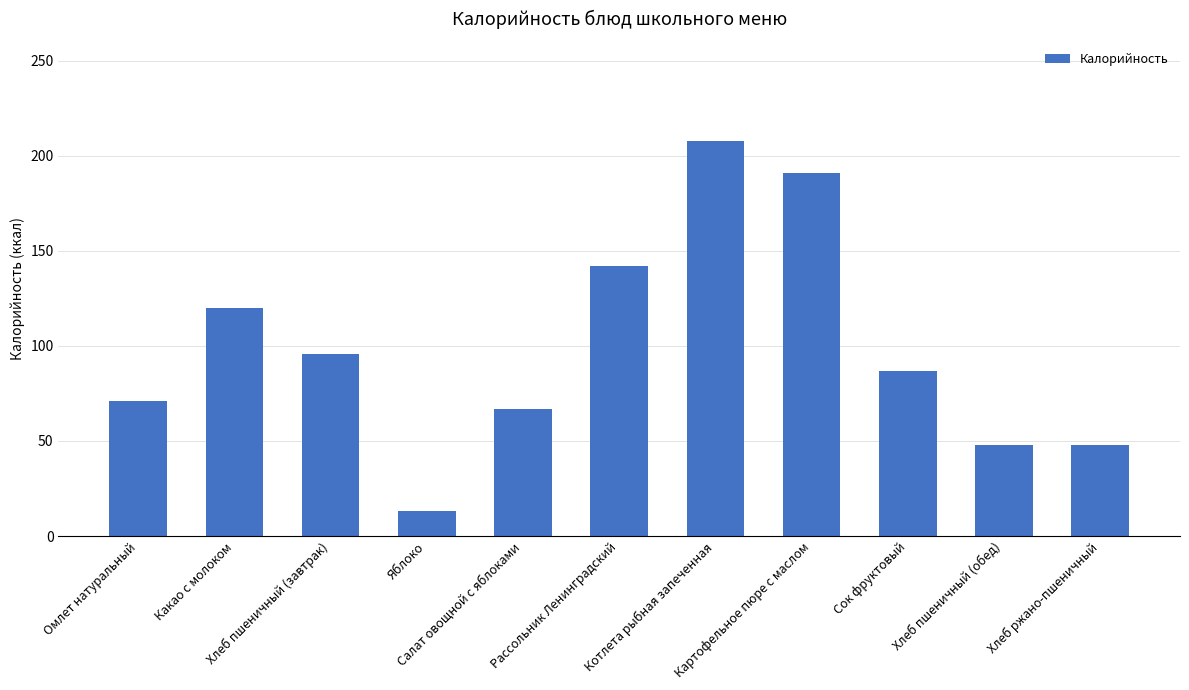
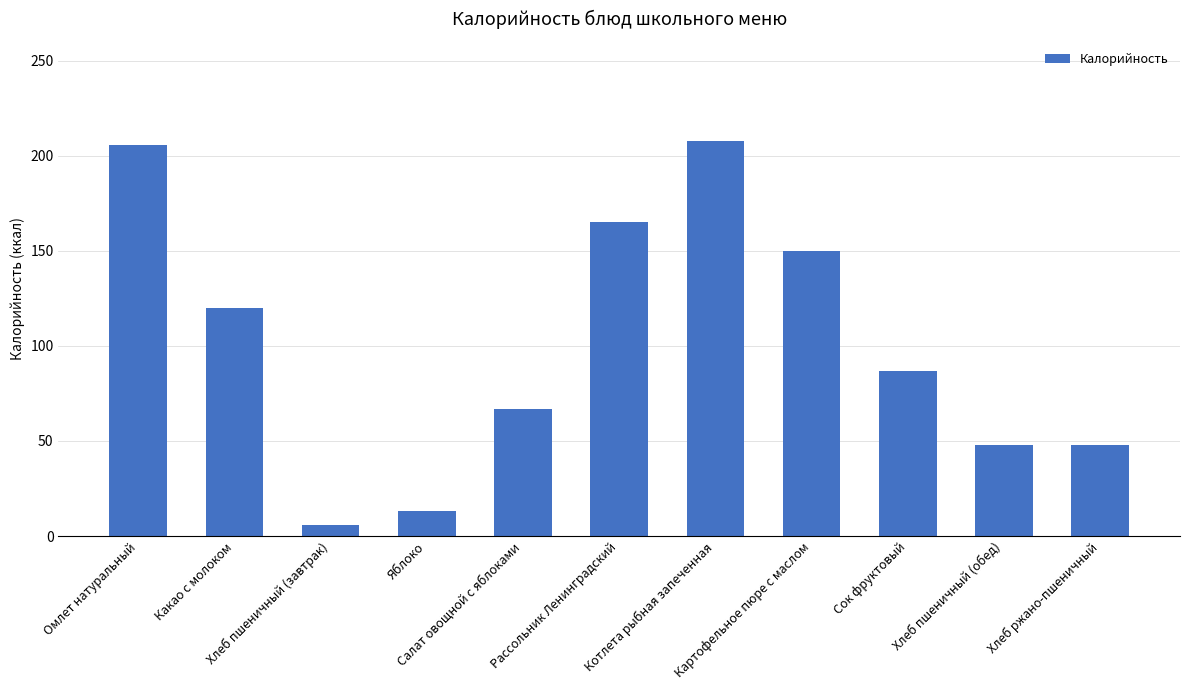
  {
-   "Омлет натуральный": 71,
+   "Омлет натуральный": 206,
    "Какао с молоком": 120,
-   "Хлеб пшеничный (завтрак)": 96,
+   "Хлеб пшеничный (завтрак)": 6,
    "Яблоко": 13,
    "Салат овощной с яблоками": 67,
-   "Рассольник Ленинградский": 142,
+   "Рассольник Ленинградский": 165,
    "Котлета рыбная запеченная": 208,
-   "Картофельное пюре с маслом": 191,
+   "Картофельное пюре с маслом": 150,
    "Сок фруктовый": 87,
    "Хлеб пшеничный (обед)": 48,
    "Хлеб ржано-пшеничный": 48
  }
